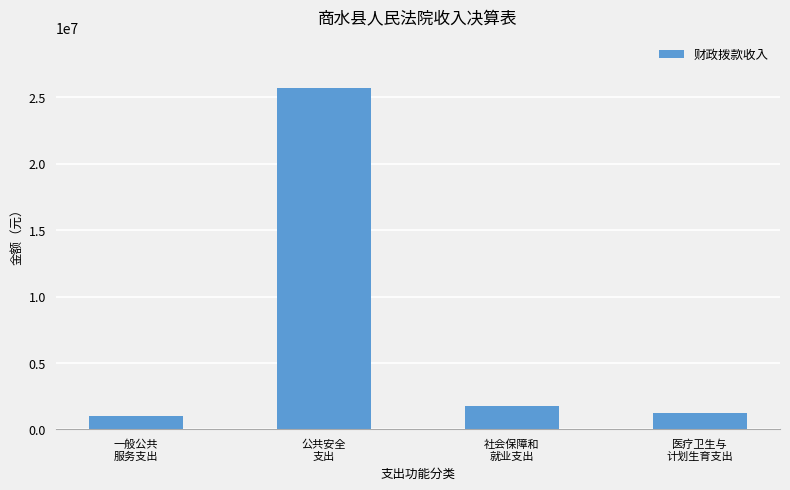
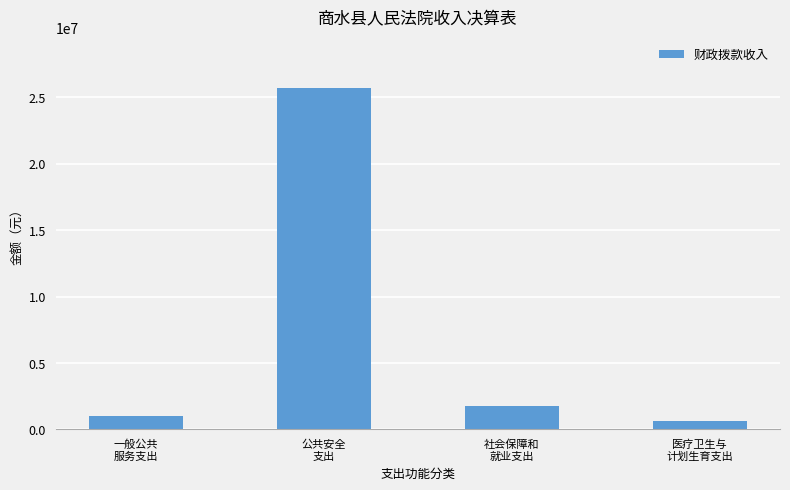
  {
    "一般公共 服务支出": 1000000,
    "公共安全 支出": 25700000,
    "社会保障和 就业支出": 1800000,
-   "医疗卫生与 计划生育支出": 1200000
+   "医疗卫生与 计划生育支出": 600000
  }
